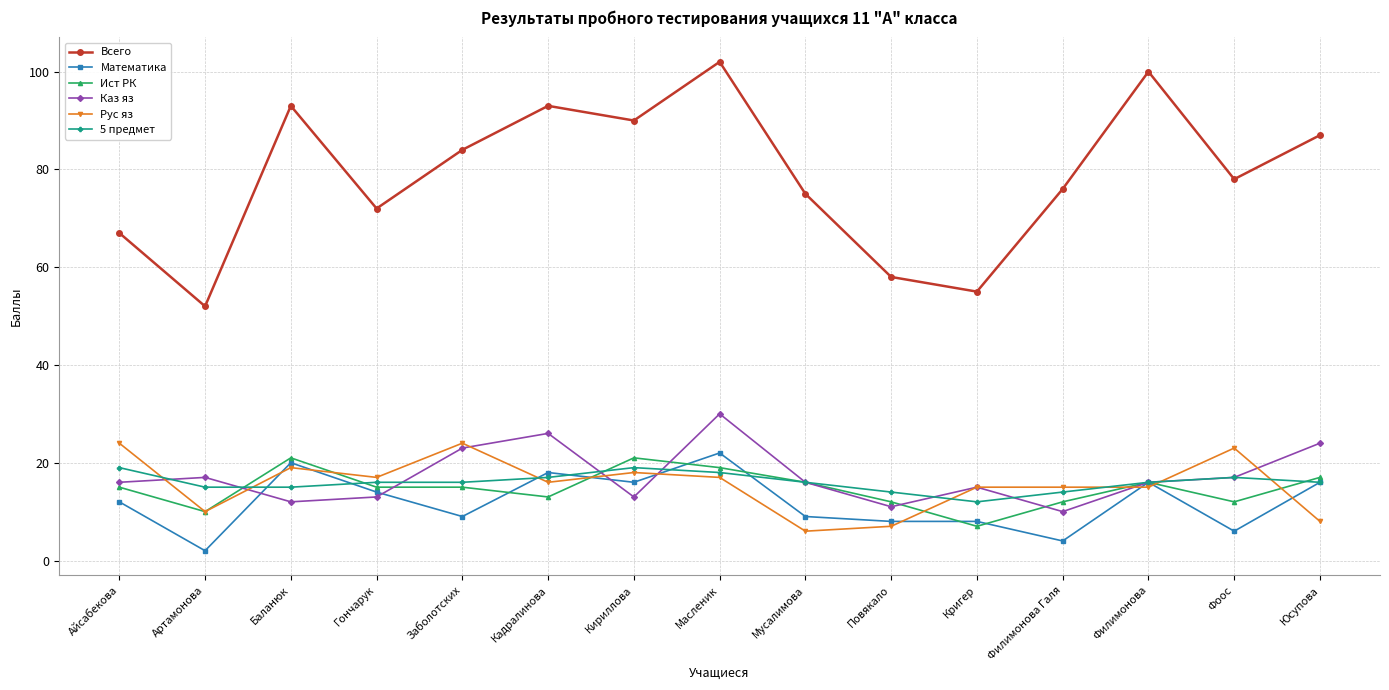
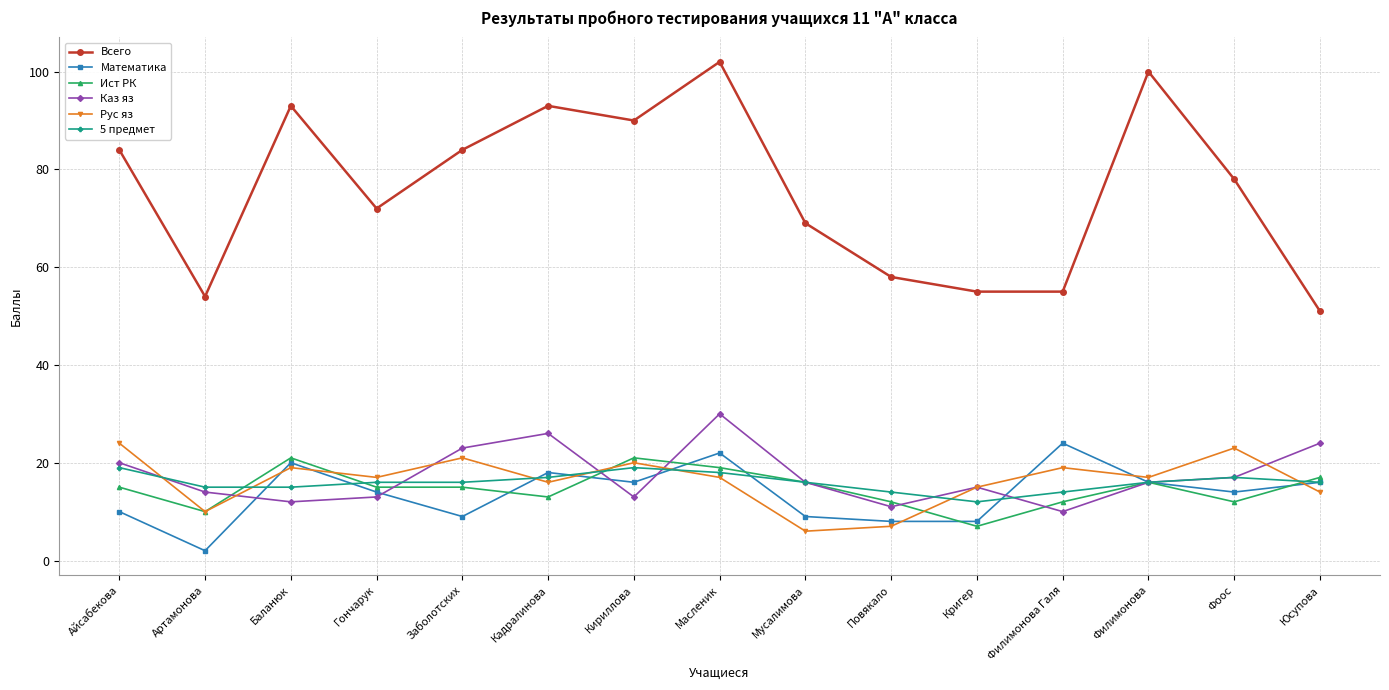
  {
    "Всего": {
-     "Айсабекова": 67,
-     "Артамонова": 52,
+     "Айсабекова": 84,
+     "Артамонова": 54,
      "Баланюк": 93,
      "Гончарук": 72,
      "Заболотских": 84,
      "Кадралинова": 93,
      "Кириллова": 90,
      "Масленик": 102,
-     "Мусалимова": 75,
+     "Мусалимова": 69,
      "Повякало": 58,
      "Кригер": 55,
-     "Филимонова Галя": 76,
+     "Филимонова Галя": 55,
      "Филимонова": 100,
      "Фоос": 78,
-     "Юсупова": 87
+     "Юсупова": 51
    },
    "Математика": {
-     "Айсабекова": 12,
+     "Айсабекова": 10,
      "Артамонова": 2,
      "Баланюк": 20,
      "Гончарук": 14,
      "Заболотских": 9,
      "Кадралинова": 18,
      "Кириллова": 16,
      "Масленик": 22,
      "Мусалимова": 9,
      "Повякало": 8,
      "Кригер": 8,
-     "Филимонова Галя": 4,
-     "Фоос": 6
+     "Филимонова Галя": 24,
+     "Фоос": 14
    },
    "Каз яз": {
-     "Айсабекова": 16,
-     "Артамонова": 17,
+     "Айсабекова": 20,
+     "Артамонова": 14,
      "Баланюк": 12,
      "Гончарук": 13,
      "Заболотских": 23,
      "Кадралинова": 26,
      "Кириллова": 13,
      "Масленик": 30,
      "Повякало": 11,
      "Филимонова Галя": 10,
      "Юсупова": 24
    },
    "Рус яз": {
      "Айсабекова": 24,
      "Баланюк": 19,
      "Гончарук": 17,
-     "Заболотских": 24,
+     "Заболотских": 21,
      "Кадралинова": 16,
-     "Кириллова": 18,
+     "Кириллова": 20,
      "Масленик": 17,
      "Мусалимова": 6,
      "Повякало": 7,
-     "Филимонова Галя": 15,
-     "Филимонова": 15,
+     "Филимонова Галя": 19,
+     "Филимонова": 17,
      "Фоос": 23,
-     "Юсупова": 8
+     "Юсупова": 14
    }
  }
